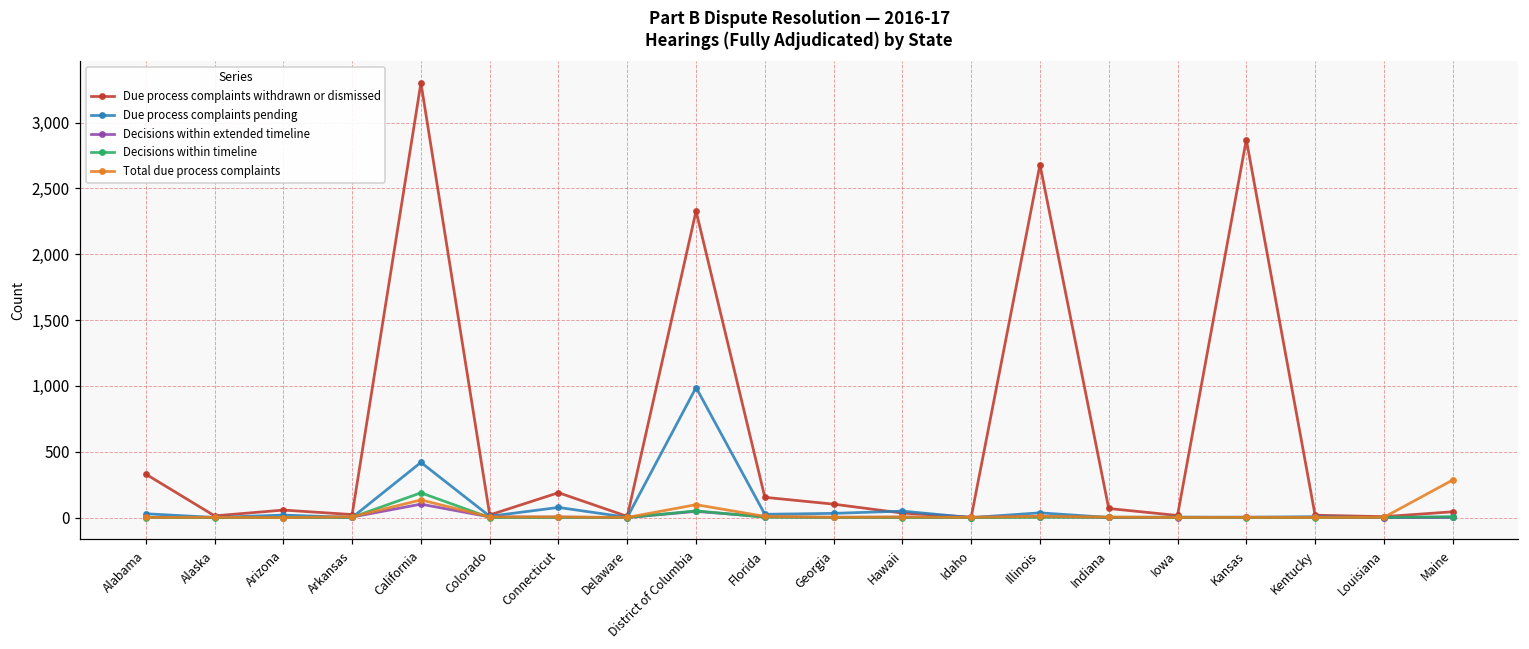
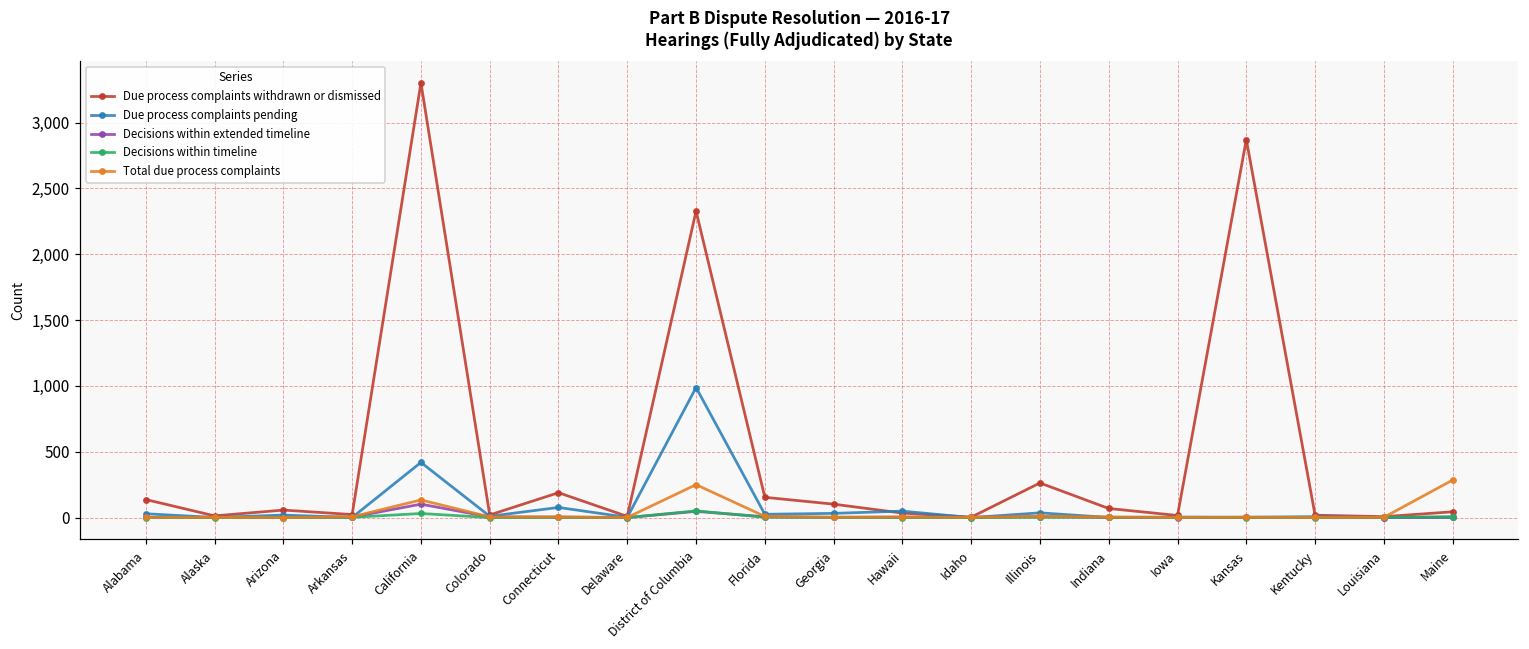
  {
    "Due process complaints withdrawn or dismissed": {
-     "Alabama": "330",
+     "Alabama": "140",
      "Arizona": "60",
      "California": "3,300",
      "Connecticut": "190",
      "District of Columbia": "2,330",
      "Florida": "150",
      "Georgia": "100",
-     "Illinois": "2,680",
+     "Illinois": "260",
      "Indiana": "70",
      "Kansas": "2,870",
      "Maine": "40"
    },
    "Due process complaints pending": {
      "Alabama": "30",
      "California": "420",
      "Connecticut": "80",
      "District of Columbia": "990",
      "Georgia": "30",
      "Illinois": "40"
    },
    "Decisions within extended timeline": {
      "California": "100"
    },
    "Decisions within timeline": {
-     "California": "190"
+     "California": "30"
    },
    "Total due process complaints": {
      "California": "130",
-     "District of Columbia": "100",
+     "District of Columbia": "250",
      "Maine": "290"
    }
  }
